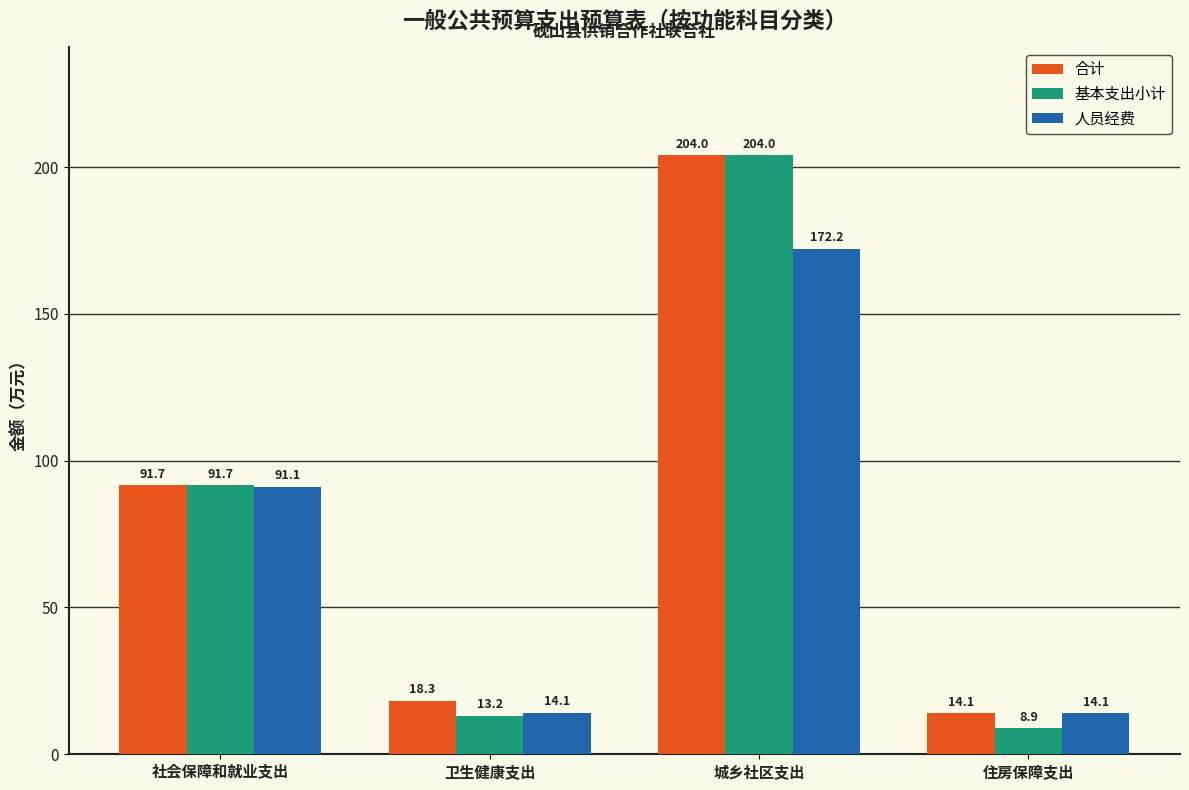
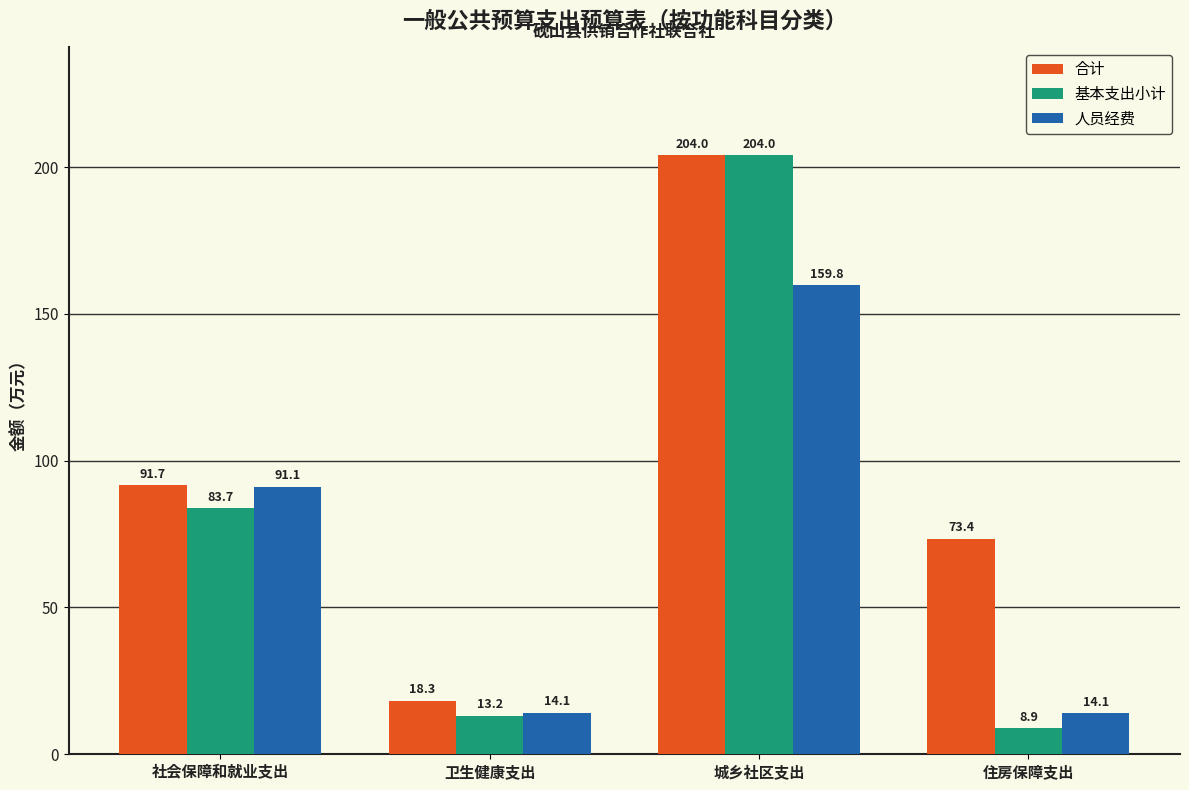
  {
    "合计": {
      "社会保障和就业支出": 91.7,
      "卫生健康支出": 18.3,
      "城乡社区支出": 204.0,
-     "住房保障支出": 14.1
+     "住房保障支出": 73.4
    },
    "基本支出小计": {
-     "社会保障和就业支出": 91.7,
+     "社会保障和就业支出": 83.7,
      "卫生健康支出": 13.2,
      "城乡社区支出": 204.0,
      "住房保障支出": 8.9
    },
    "人员经费": {
      "社会保障和就业支出": 91.1,
      "卫生健康支出": 14.1,
-     "城乡社区支出": 172.2,
+     "城乡社区支出": 159.8,
      "住房保障支出": 14.1
    }
  }
